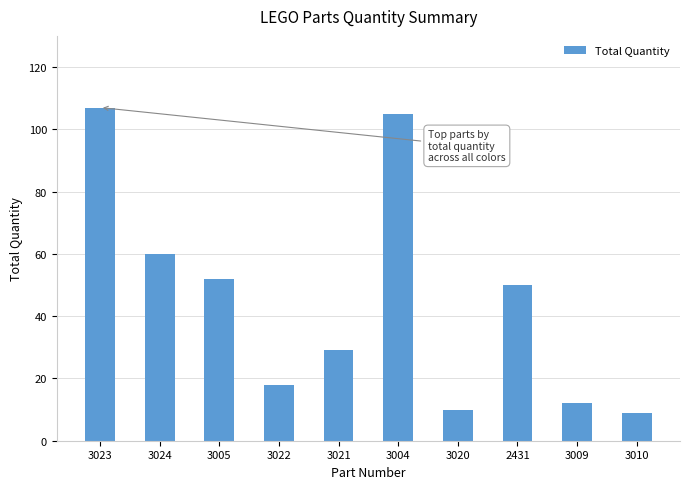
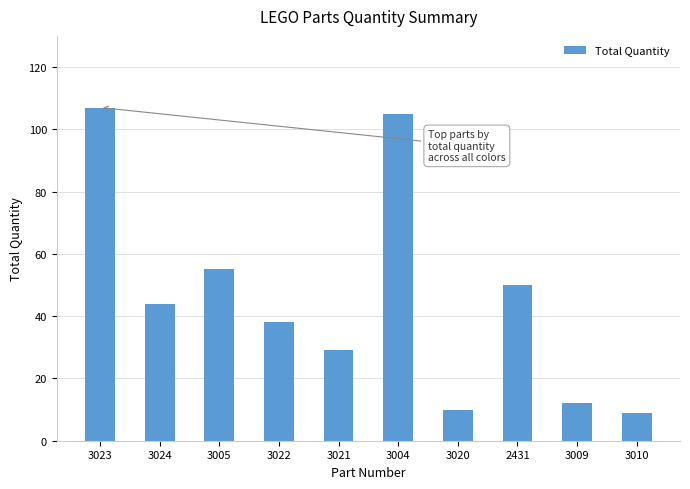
  {
    "3023": 107,
-   "3024": 60,
-   "3005": 52,
-   "3022": 18,
+   "3024": 44,
+   "3005": 55,
+   "3022": 38,
    "3021": 29,
    "3004": 105,
    "3020": 10,
    "2431": 50,
    "3009": 12,
    "3010": 9
  }
